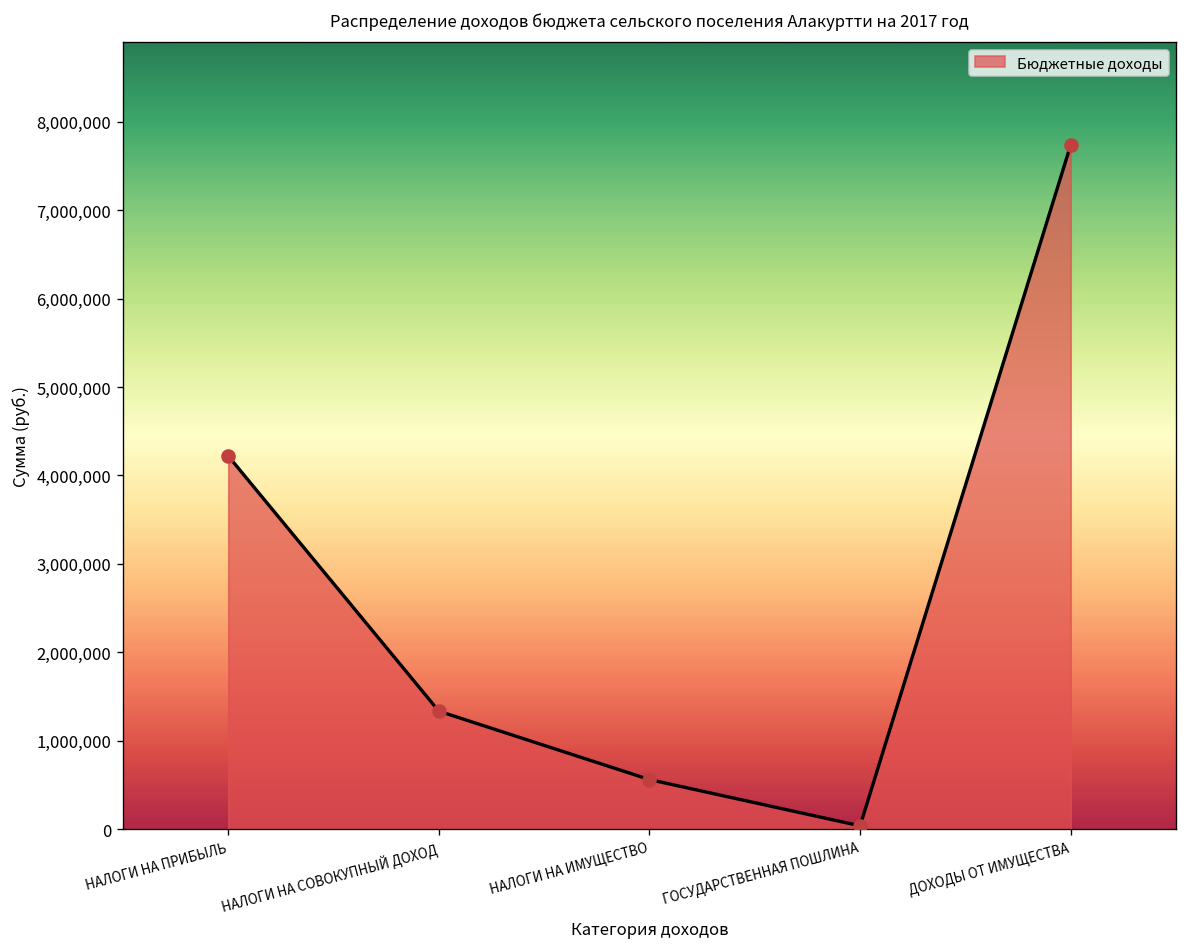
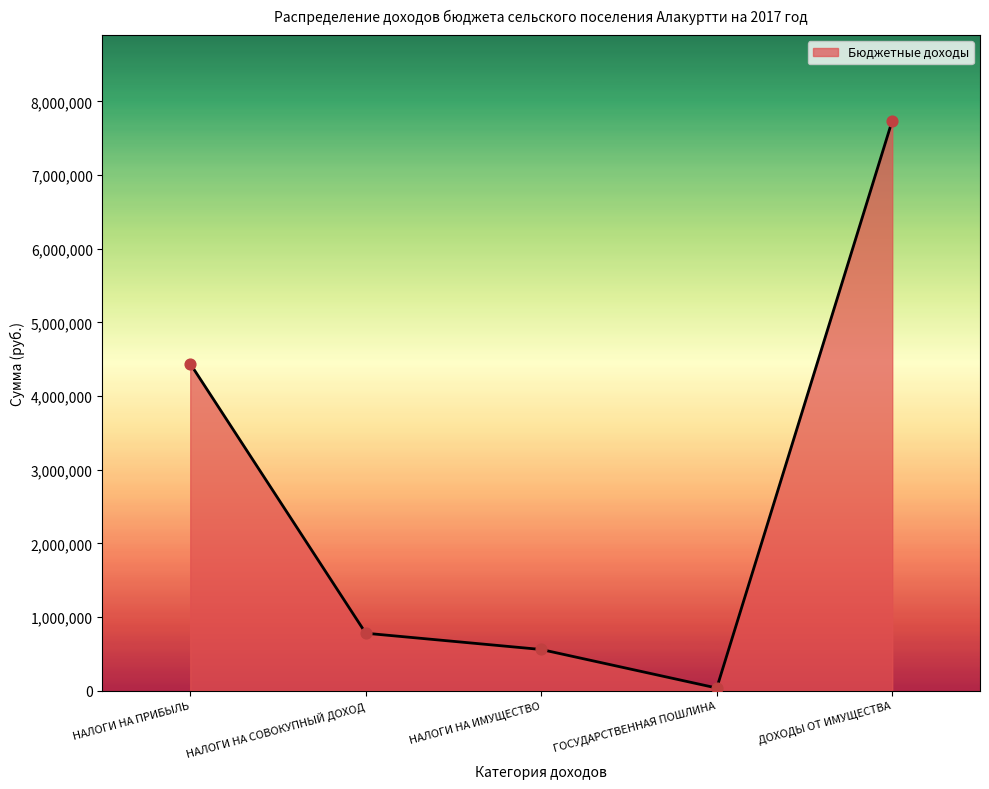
  {
-   "НАЛОГИ НА ПРИБЫЛЬ": "4,200,000",
-   "НАЛОГИ НА СОВОКУПНЫЙ ДОХОД": "1,300,000",
+   "НАЛОГИ НА ПРИБЫЛЬ": "4,400,000",
+   "НАЛОГИ НА СОВОКУПНЫЙ ДОХОД": "800,000",
    "НАЛОГИ НА ИМУЩЕСТВО": "600,000",
    "ГОСУДАРСТВЕННАЯ ПОШЛИНА": "0",
    "ДОХОДЫ ОТ ИМУЩЕСТВА": "7,700,000"
  }
